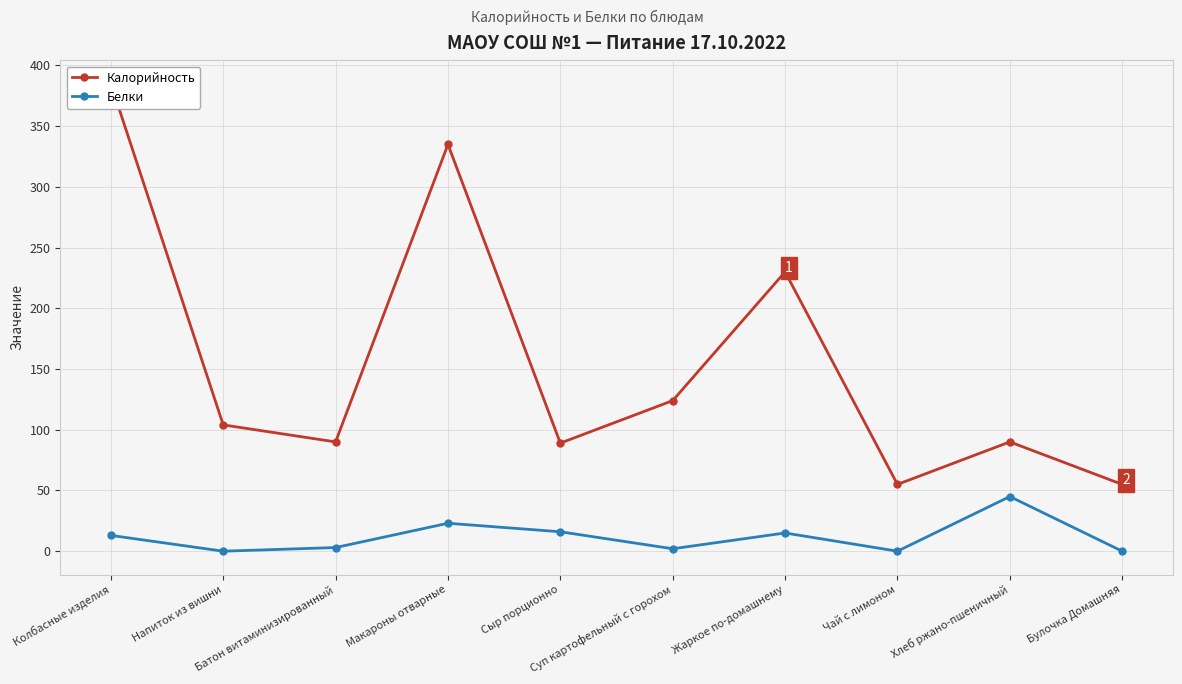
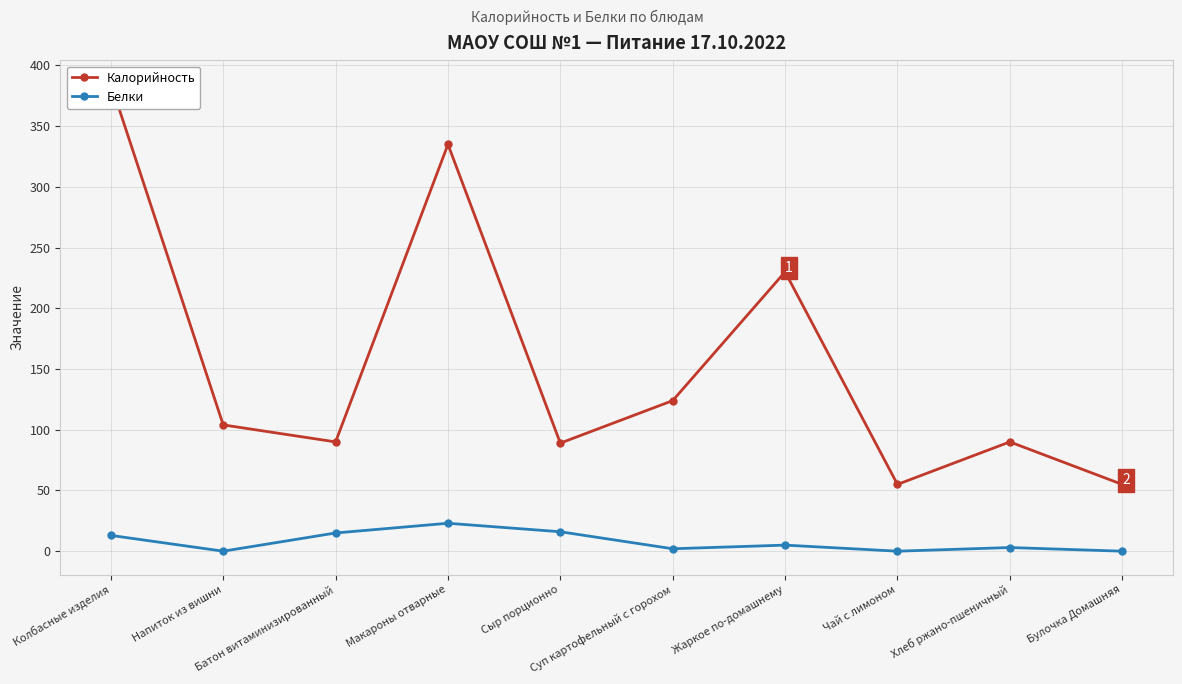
  {
    "Калорийность": {
      "Напиток из вишни": 104,
      "Батон витаминизированный": 90,
      "Макароны отварные": 335,
      "Сыр порционно": 89,
      "Суп картофельный с горохом": 124,
      "Чай с лимоном": 55,
      "Хлеб ржано-пшеничный": 90
    },
    "Белки": {
      "Колбасные изделия": 13,
      "Напиток из вишни": 0,
-     "Батон витаминизированный": 3,
+     "Батон витаминизированный": 15,
      "Макароны отварные": 23,
      "Сыр порционно": 16,
      "Суп картофельный с горохом": 2,
-     "Жаркое по-домашнему": 15,
+     "Жаркое по-домашнему": 5,
      "Чай с лимоном": 0,
-     "Хлеб ржано-пшеничный": 45,
+     "Хлеб ржано-пшеничный": 3,
      "Булочка Домашняя": 0
    }
  }
